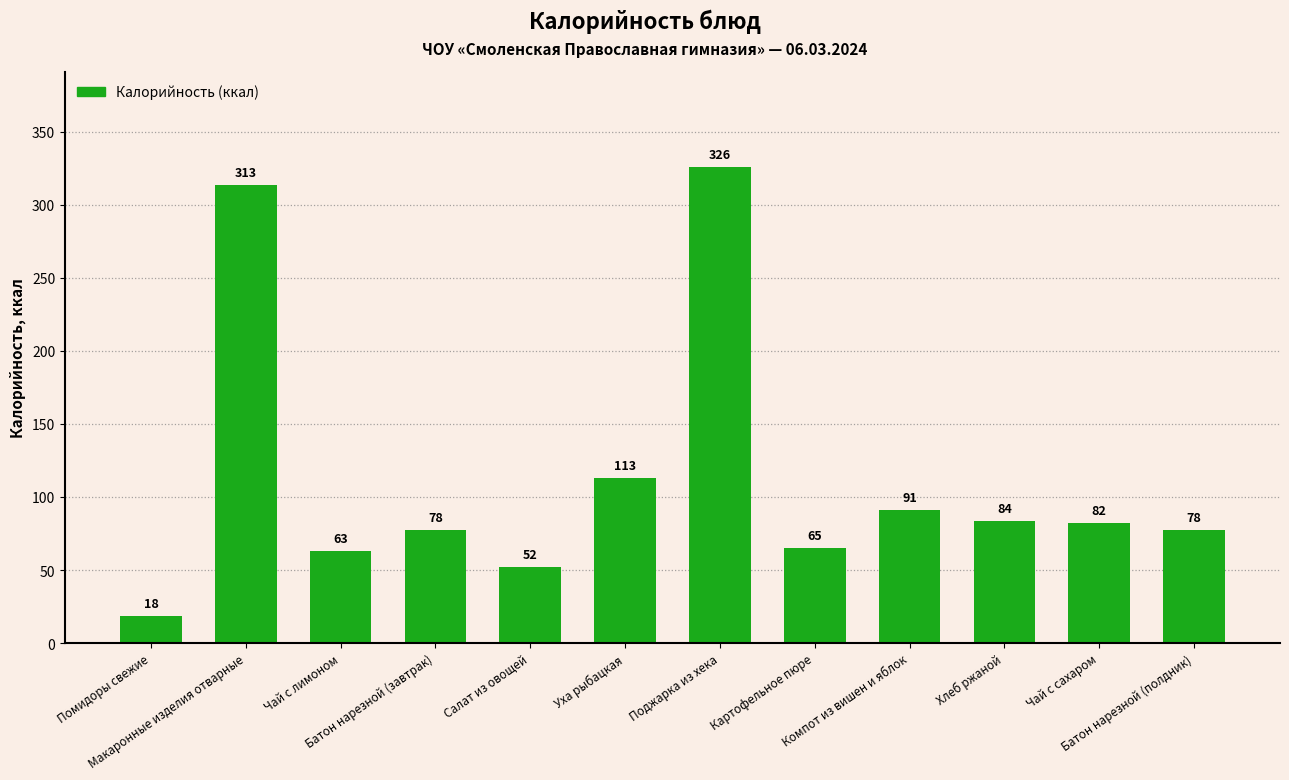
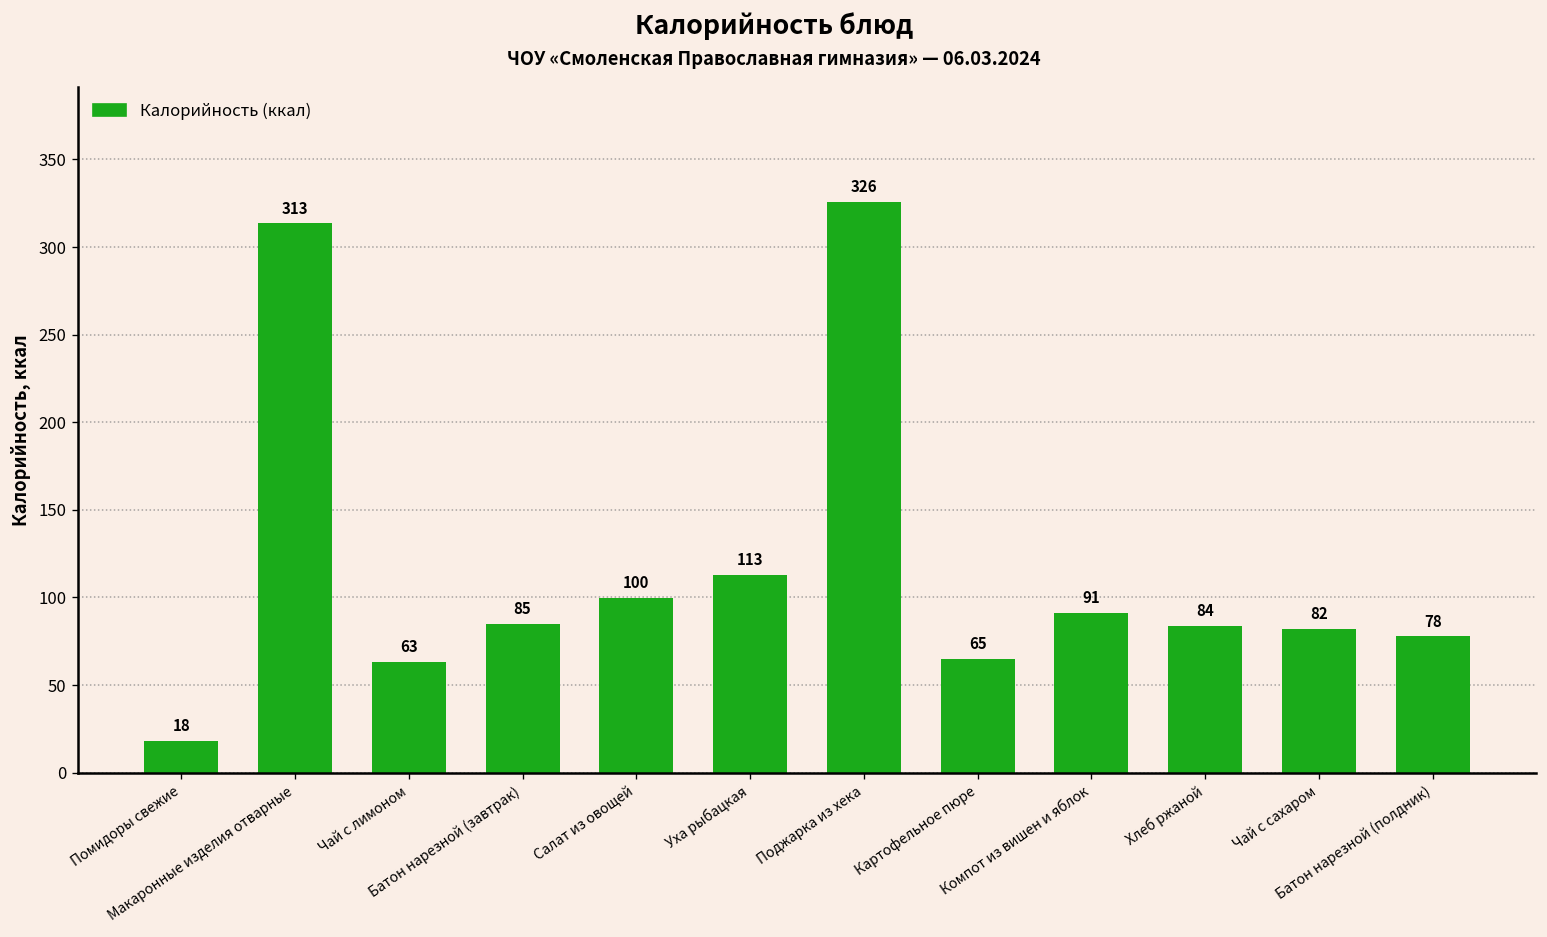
  {
    "Помидоры свежие": 18,
    "Макаронные изделия отварные": 313,
    "Чай с лимоном": 63,
-   "Батон нарезной (завтрак)": 78,
-   "Салат из овощей": 52,
+   "Батон нарезной (завтрак)": 85,
+   "Салат из овощей": 100,
    "Уха рыбацкая": 113,
    "Поджарка из хека": 326,
    "Картофельное пюре": 65,
    "Компот из вишен и яблок": 91,
    "Хлеб ржаной": 84,
    "Чай с сахаром": 82,
    "Батон нарезной (полдник)": 78
  }
